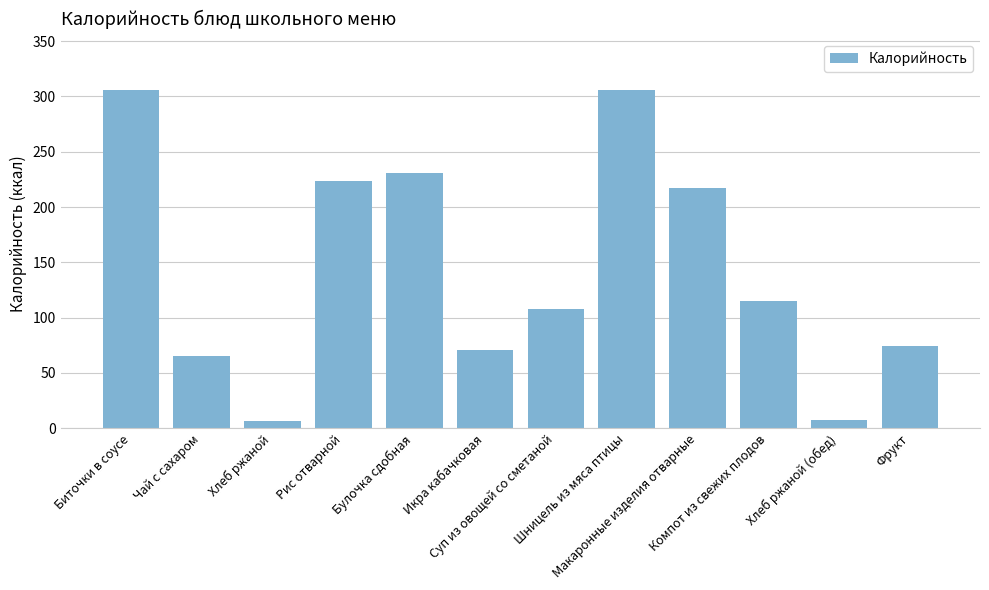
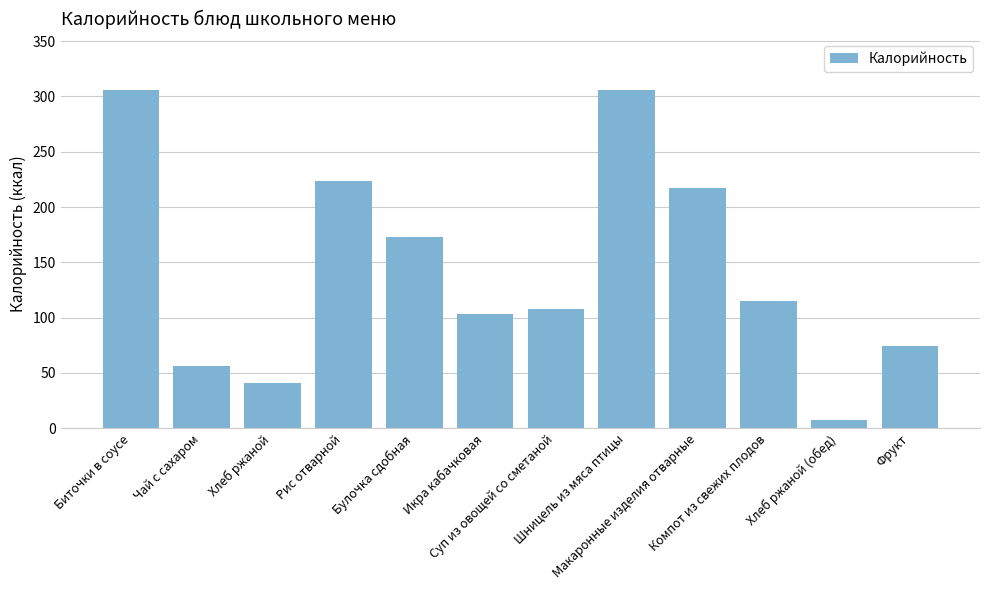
  {
    "Биточки в соусе": 306,
-   "Чай с сахаром": 65,
-   "Хлеб ржаной": 7,
+   "Чай с сахаром": 56,
+   "Хлеб ржаной": 41,
    "Рис отварной": 223,
-   "Булочка сдобная": 231,
-   "Икра кабачковая": 71,
+   "Булочка сдобная": 173,
+   "Икра кабачковая": 104,
    "Суп из овощей со сметаной": 108,
    "Шницель из мяса птицы": 306,
    "Макаронные изделия отварные": 217,
    "Компот из свежих плодов": 115,
    "Хлеб ржаной (обед)": 8,
    "Фрукт": 75
  }
